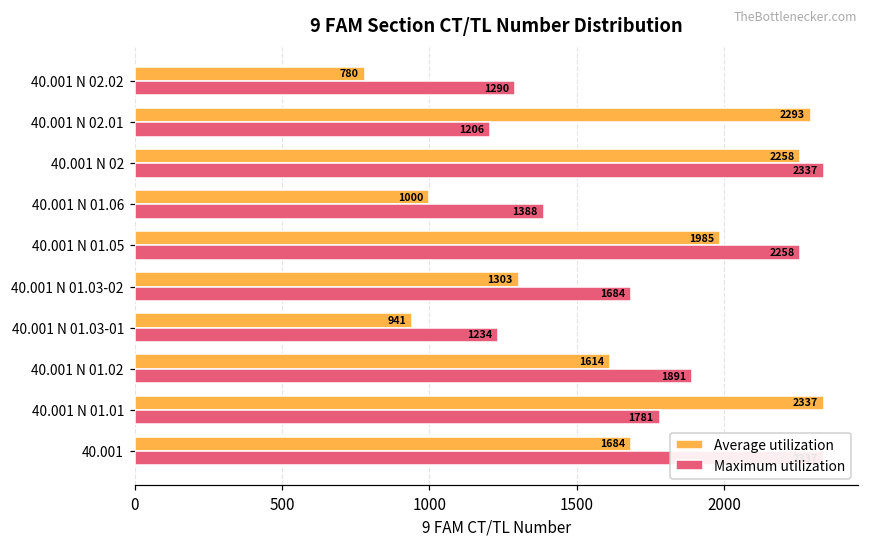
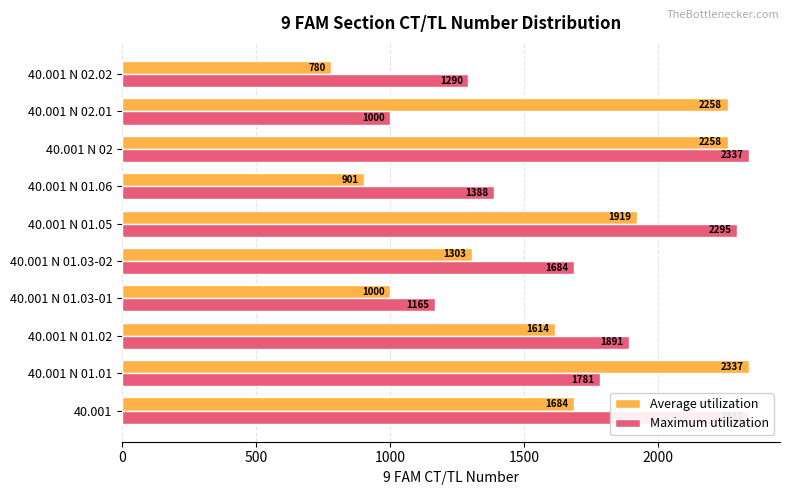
  {
    "Average utilization": {
      "40.001 N 02.02": 780,
-     "40.001 N 02.01": 2293,
+     "40.001 N 02.01": 2258,
      "40.001 N 02": 2258,
-     "40.001 N 01.06": 1000,
-     "40.001 N 01.05": 1985,
+     "40.001 N 01.06": 901,
+     "40.001 N 01.05": 1919,
      "40.001 N 01.03-02": 1303,
-     "40.001 N 01.03-01": 941,
+     "40.001 N 01.03-01": 1000,
      "40.001 N 01.02": 1614,
      "40.001 N 01.01": 2337,
      "40.001": 1684
    },
    "Maximum utilization": {
      "40.001 N 02.02": 1290,
-     "40.001 N 02.01": 1206,
+     "40.001 N 02.01": 1000,
      "40.001 N 02": 2337,
      "40.001 N 01.06": 1388,
-     "40.001 N 01.05": 2258,
+     "40.001 N 01.05": 2295,
      "40.001 N 01.03-02": 1684,
-     "40.001 N 01.03-01": 1234,
+     "40.001 N 01.03-01": 1165,
      "40.001 N 01.02": 1891,
      "40.001 N 01.01": 1781
    }
  }
